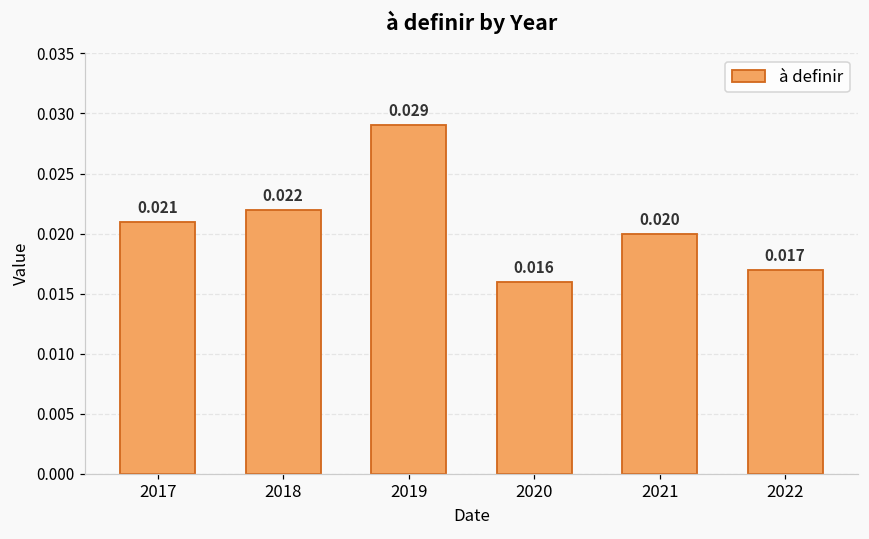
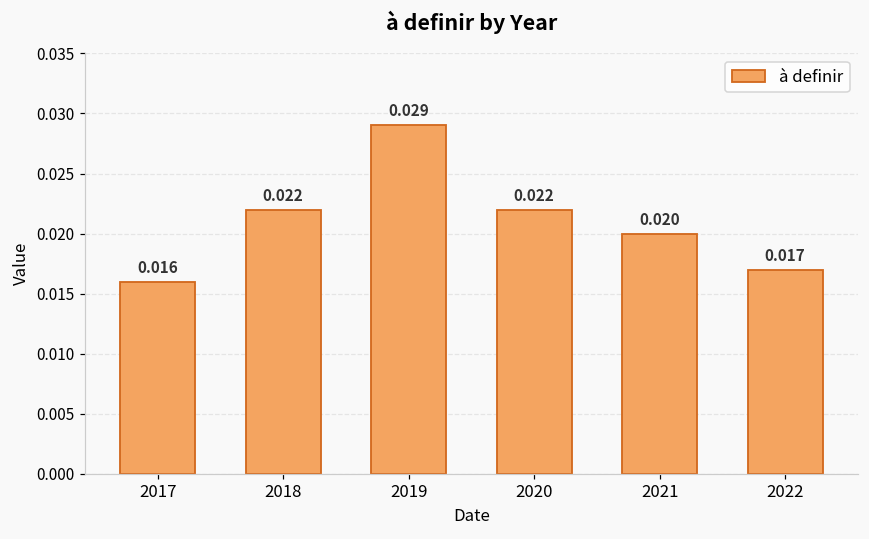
  {
-   "2017": 0.021,
+   "2017": 0.016,
    "2018": 0.022,
    "2019": 0.029,
-   "2020": 0.016,
+   "2020": 0.022,
    "2021": 0.020,
    "2022": 0.017
  }
